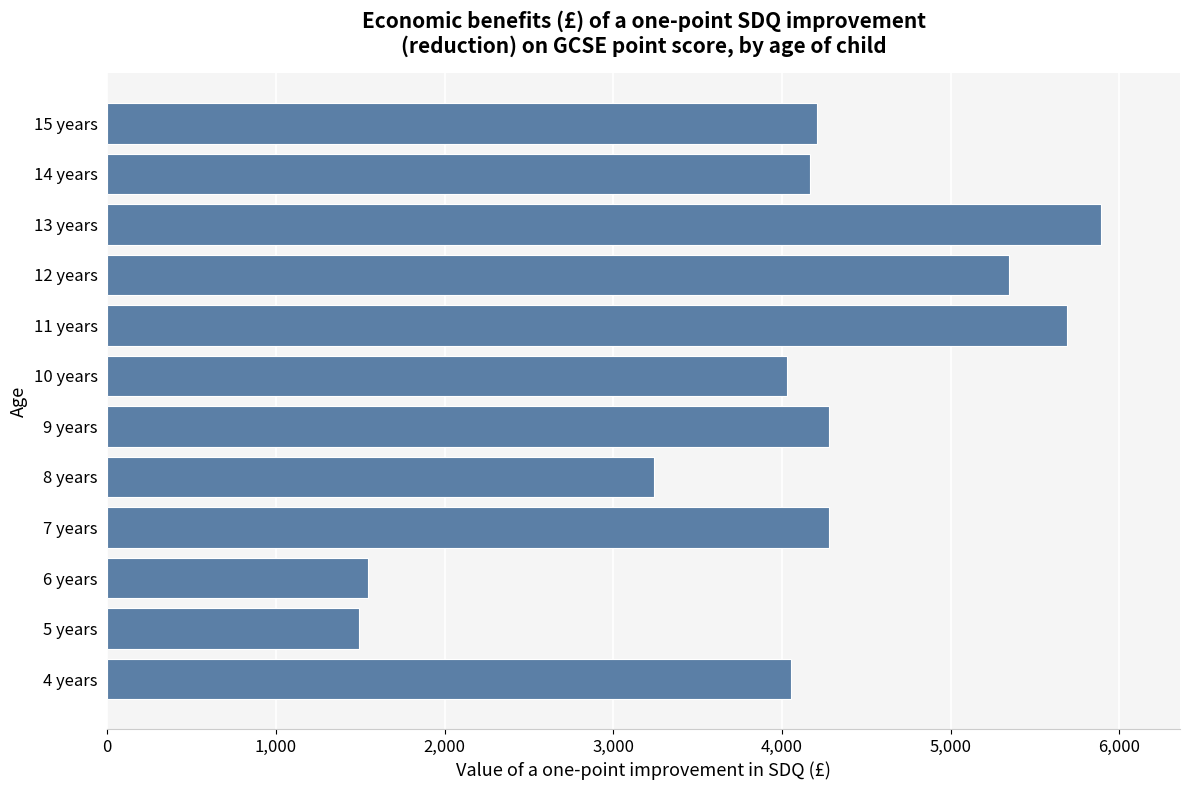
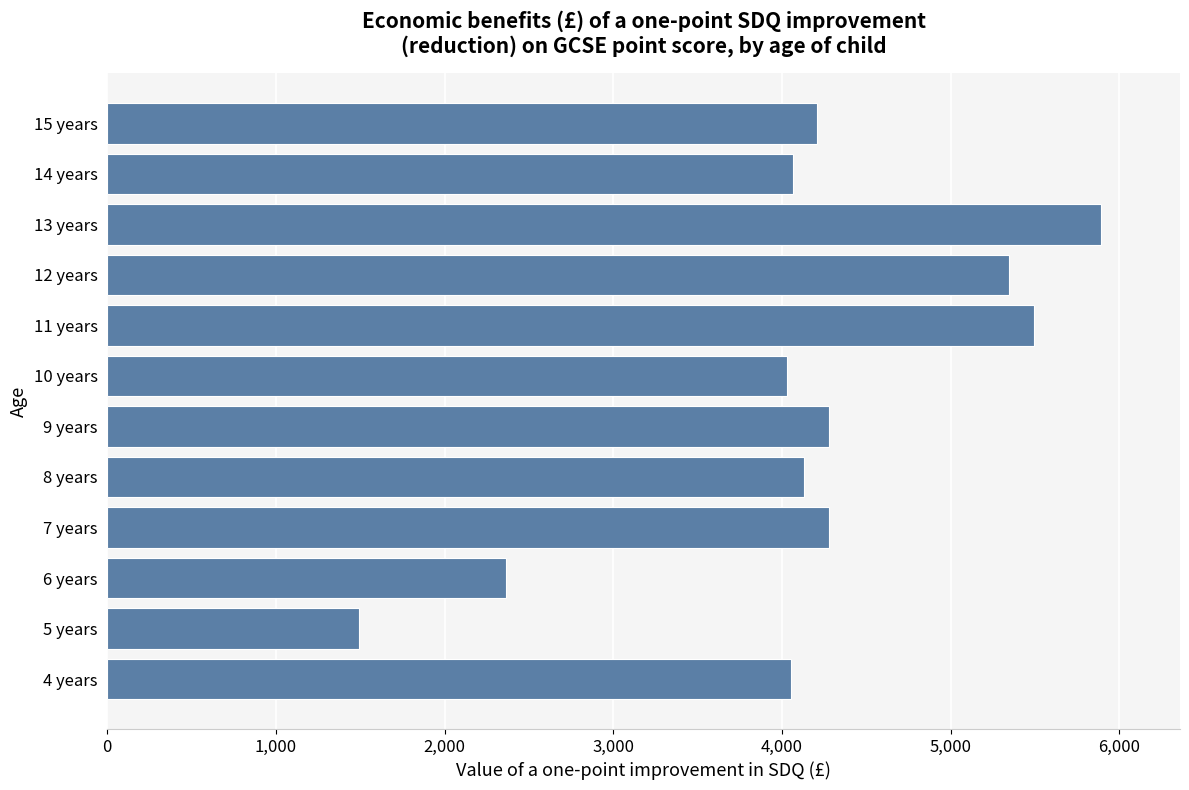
  {
    "15 years": "4,210",
-   "14 years": "4,170",
+   "14 years": "4,060",
    "13 years": "5,890",
    "12 years": "5,350",
-   "11 years": "5,690",
+   "11 years": "5,500",
    "10 years": "4,030",
    "9 years": "4,280",
-   "8 years": "3,240",
+   "8 years": "4,130",
    "7 years": "4,280",
-   "6 years": "1,540",
+   "6 years": "2,370",
    "5 years": "1,490",
    "4 years": "4,060"
  }
